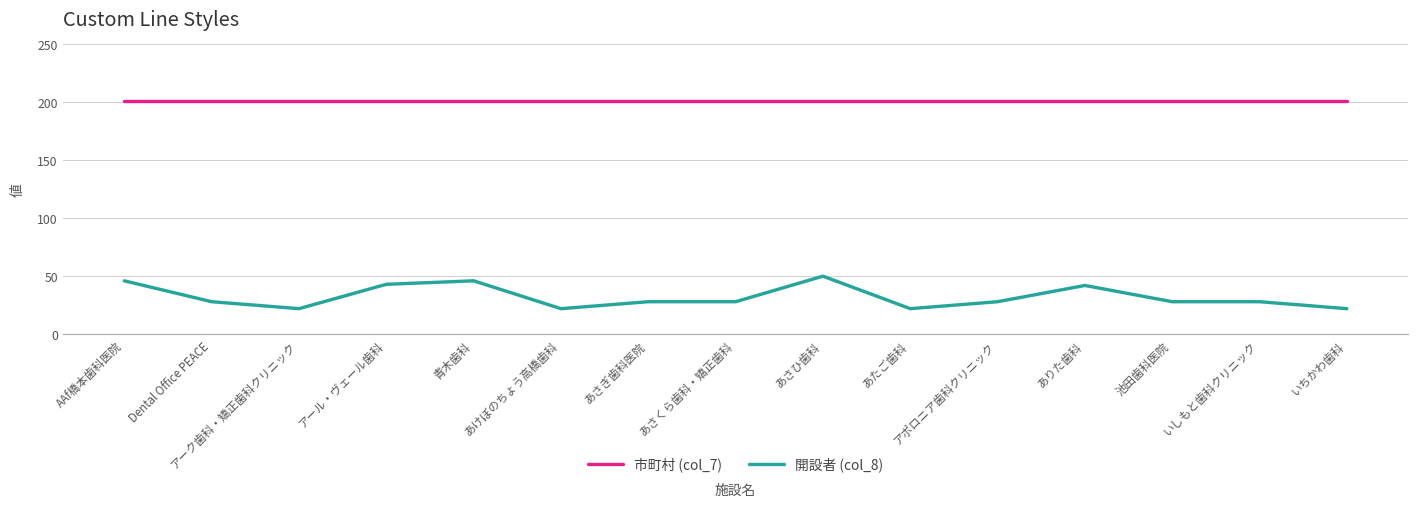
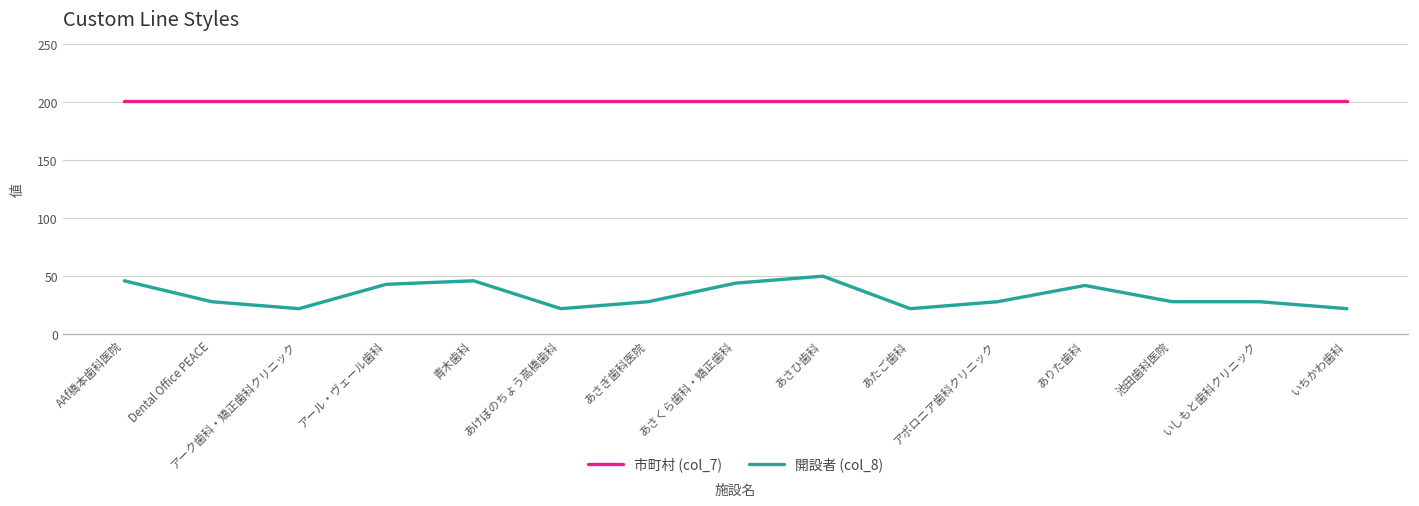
  {
    "市町村 (col_7)": {
      "AAf橋本歯科医院": 201,
      "Dental Office PEACE": 201,
      "アーク歯科・矯正歯科クリニック": 201,
      "アール・ヴェール歯科": 201,
      "青木歯科": 201,
      "あけぼのちょう高橋歯科": 201,
      "あさぎ歯科医院": 201,
      "あさくら歯科・矯正歯科": 201,
      "あさひ歯科": 201,
      "あたご歯科": 201,
      "アポロニア歯科クリニック": 201,
      "ありた歯科": 201,
      "池田歯科医院": 201,
      "いしもと歯科クリニック": 201,
      "いちかわ歯科": 201
    },
    "開設者 (col_8)": {
      "AAf橋本歯科医院": 46,
      "Dental Office PEACE": 28,
      "アーク歯科・矯正歯科クリニック": 22,
      "アール・ヴェール歯科": 43,
      "青木歯科": 46,
      "あけぼのちょう高橋歯科": 22,
      "あさぎ歯科医院": 28,
-     "あさくら歯科・矯正歯科": 28,
+     "あさくら歯科・矯正歯科": 44,
      "あさひ歯科": 50,
      "あたご歯科": 22,
      "アポロニア歯科クリニック": 28,
      "ありた歯科": 42,
      "池田歯科医院": 28,
      "いしもと歯科クリニック": 28,
      "いちかわ歯科": 22
    }
  }
